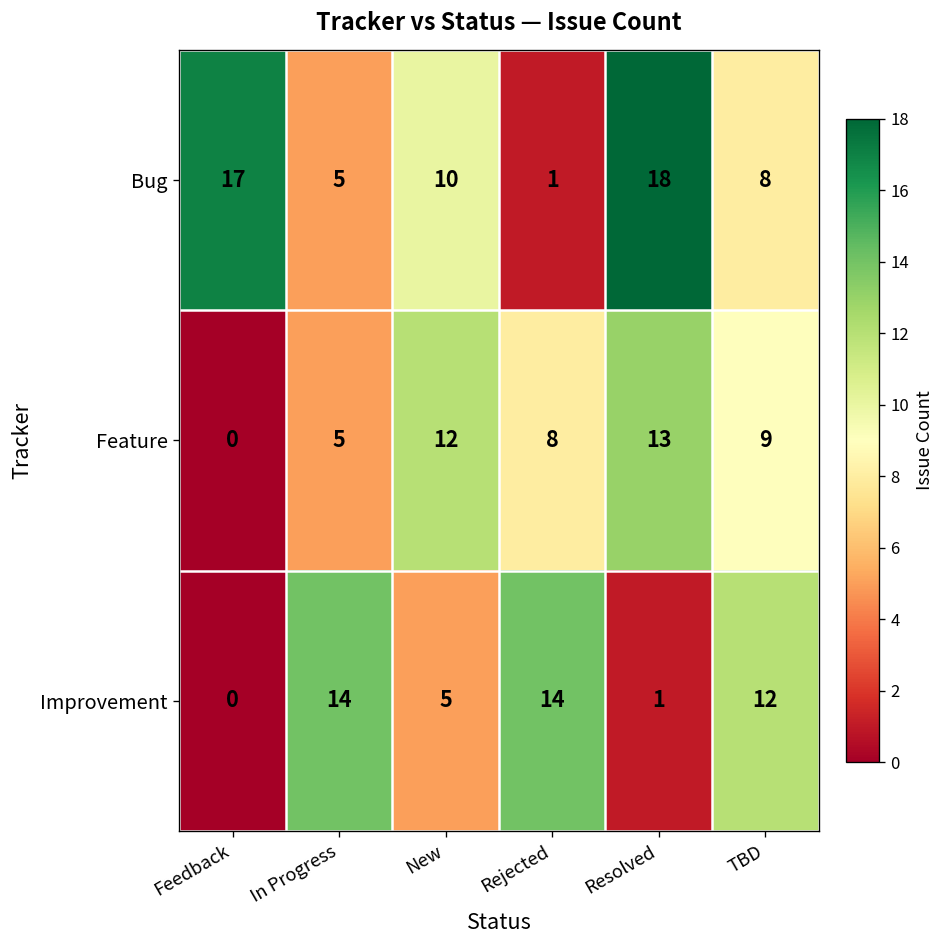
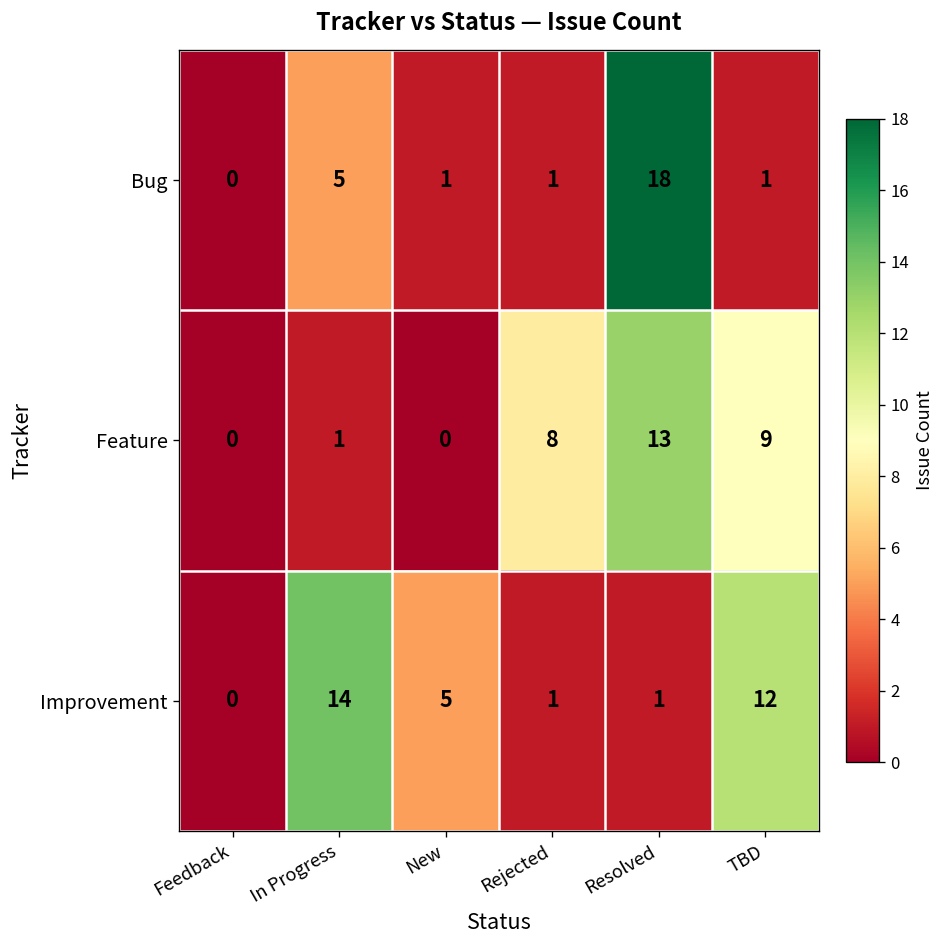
  {
    "Bug": {
-     "Feedback": 17,
-     "New": 10,
-     "TBD": 8
+     "Feedback": 0,
+     "New": 1,
+     "TBD": 1
    },
    "Feature": {
-     "In Progress": 5,
-     "New": 12
+     "In Progress": 1,
+     "New": 0
    },
    "Improvement": {
-     "Rejected": 14
+     "Rejected": 1
    }
  }
